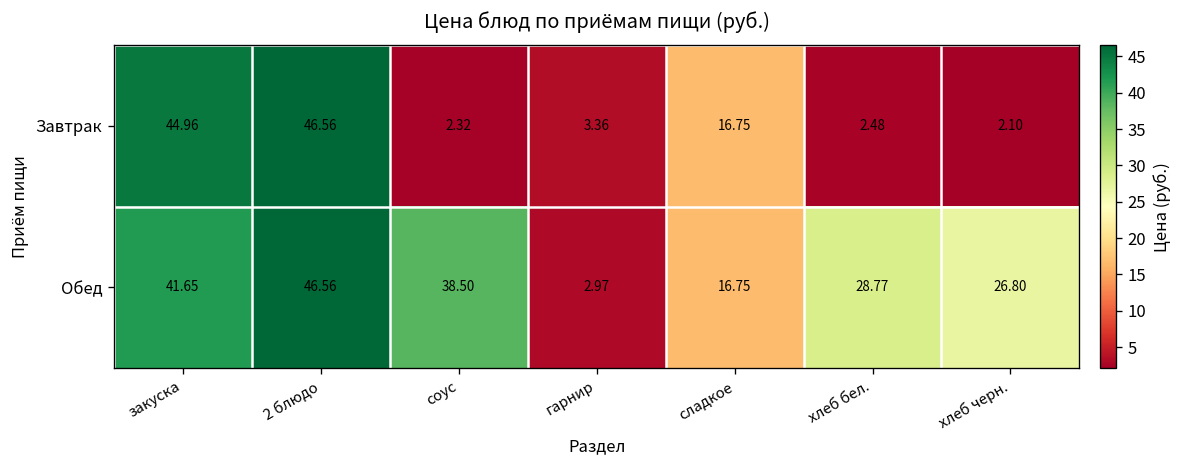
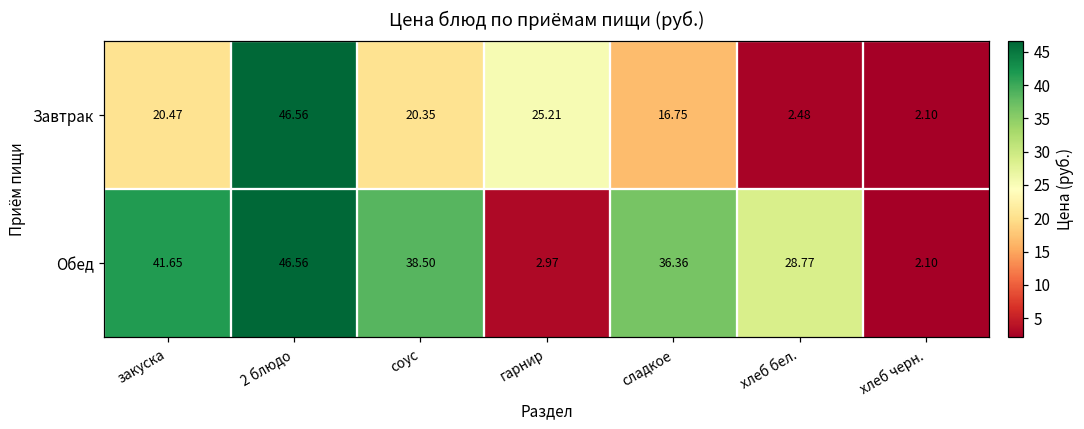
  {
    "Завтрак": {
-     "закуска": 44.96,
+     "закуска": 20.47,
      "2 блюдо": 46.56,
-     "соус": 2.32,
-     "гарнир": 3.36,
+     "соус": 20.35,
+     "гарнир": 25.21,
      "сладкое": 16.75,
      "хлеб бел.": 2.48,
      "хлеб черн.": 2.10
    },
    "Обед": {
      "закуска": 41.65,
      "2 блюдо": 46.56,
      "соус": 38.50,
      "гарнир": 2.97,
-     "сладкое": 16.75,
+     "сладкое": 36.36,
      "хлеб бел.": 28.77,
-     "хлеб черн.": 26.80
+     "хлеб черн.": 2.10
    }
  }
